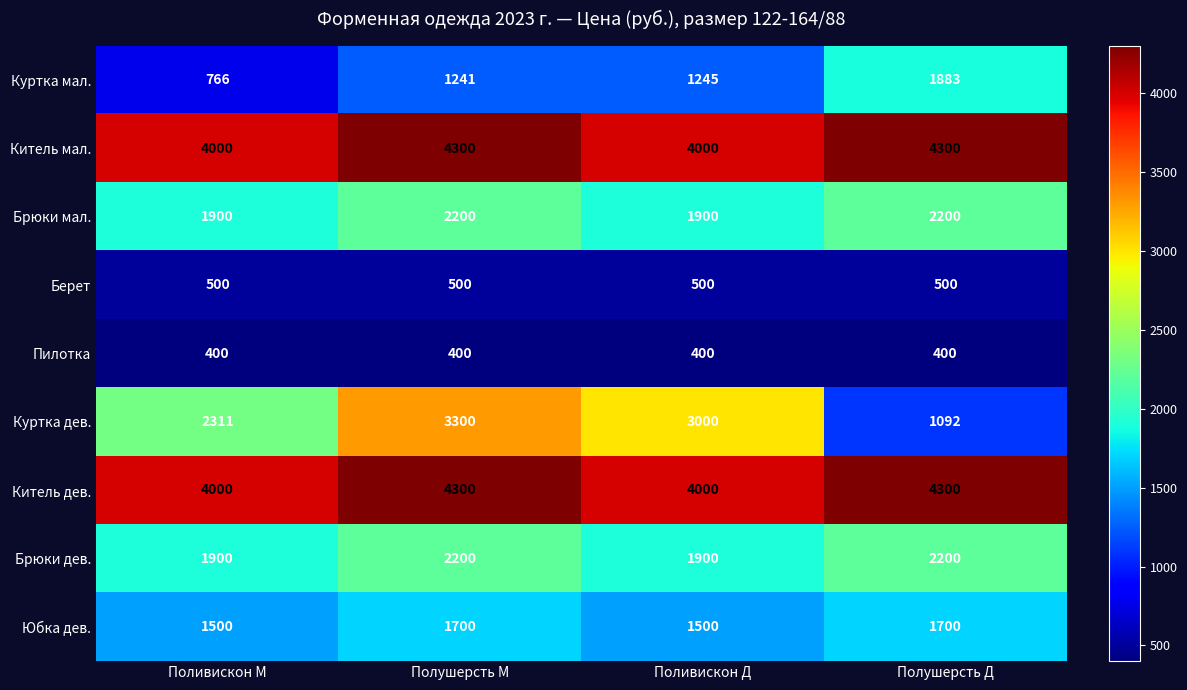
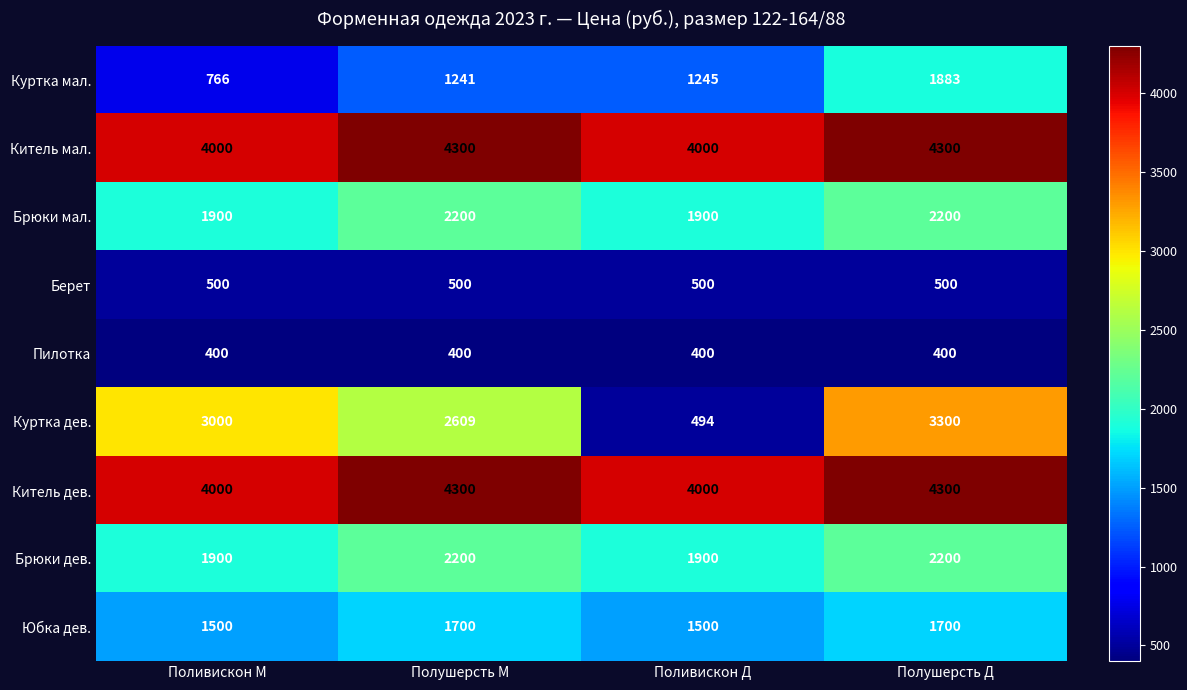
  {
    "Куртка мал.": {
      "Поливискон М": 766,
      "Полушерсть М": 1241,
      "Поливискон Д": 1245,
      "Полушерсть Д": 1883
    },
    "Китель мал.": {
      "Поливискон М": 4000,
      "Полушерсть М": 4300,
      "Поливискон Д": 4000,
      "Полушерсть Д": 4300
    },
    "Брюки мал.": {
      "Поливискон М": 1900,
      "Полушерсть М": 2200,
      "Поливискон Д": 1900,
      "Полушерсть Д": 2200
    },
    "Берет": {
      "Поливискон М": 500,
      "Полушерсть М": 500,
      "Поливискон Д": 500,
      "Полушерсть Д": 500
    },
    "Пилотка": {
      "Поливискон М": 400,
      "Полушерсть М": 400,
      "Поливискон Д": 400,
      "Полушерсть Д": 400
    },
    "Куртка дев.": {
-     "Поливискон М": 2311,
-     "Полушерсть М": 3300,
-     "Поливискон Д": 3000,
-     "Полушерсть Д": 1092
+     "Поливискон М": 3000,
+     "Полушерсть М": 2609,
+     "Поливискон Д": 494,
+     "Полушерсть Д": 3300
    },
    "Китель дев.": {
      "Поливискон М": 4000,
      "Полушерсть М": 4300,
      "Поливискон Д": 4000,
      "Полушерсть Д": 4300
    },
    "Брюки дев.": {
      "Поливискон М": 1900,
      "Полушерсть М": 2200,
      "Поливискон Д": 1900,
      "Полушерсть Д": 2200
    },
    "Юбка дев.": {
      "Поливискон М": 1500,
      "Полушерсть М": 1700,
      "Поливискон Д": 1500,
      "Полушерсть Д": 1700
    }
  }
